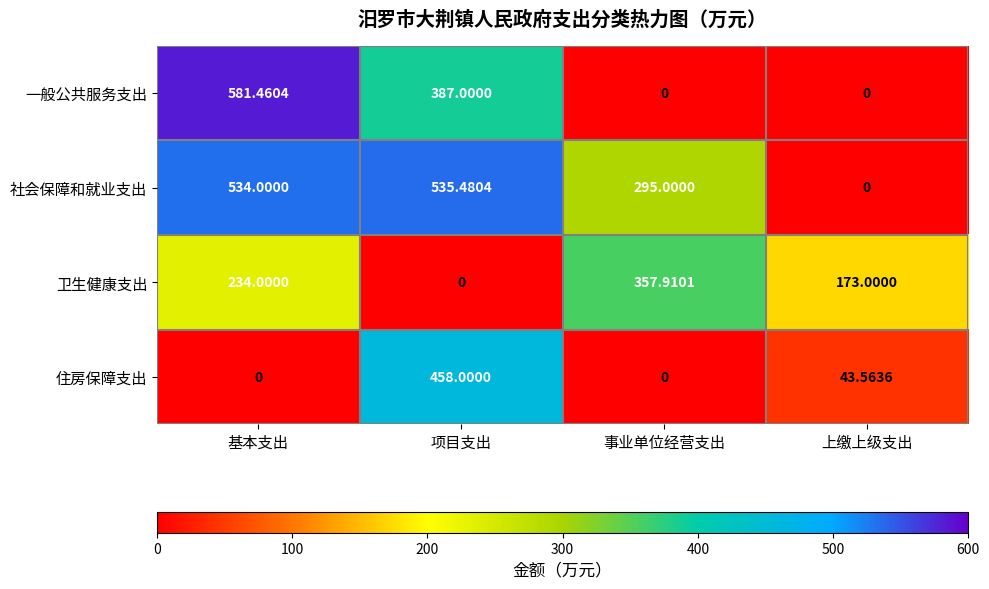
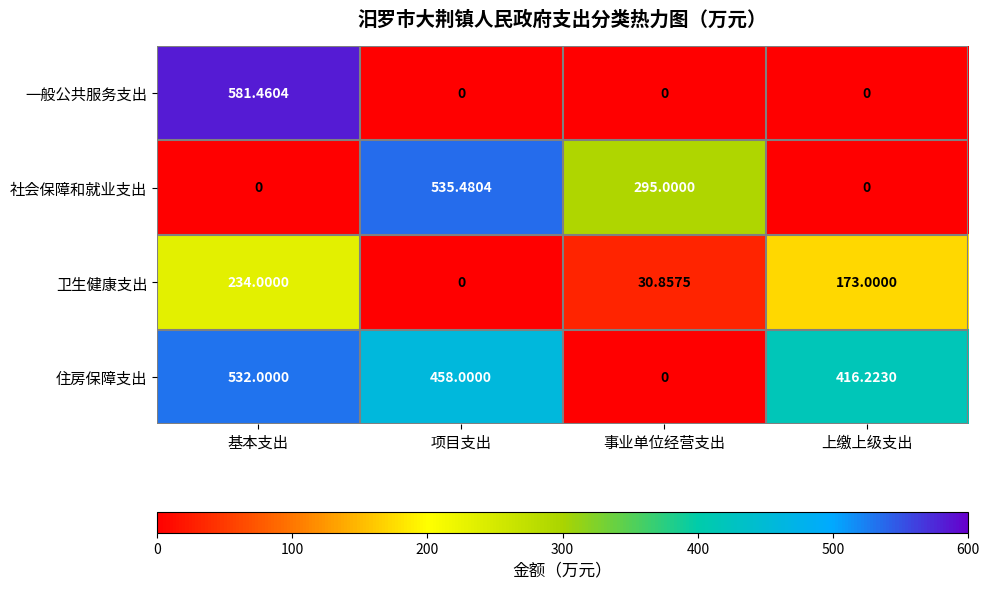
  {
    "一般公共服务支出": {
      "基本支出": 581.4604,
-     "项目支出": 387.0000,
+     "项目支出": 0,
      "事业单位经营支出": 0,
      "上缴上级支出": 0
    },
    "社会保障和就业支出": {
-     "基本支出": 534.0000,
+     "基本支出": 0,
      "项目支出": 535.4804,
      "事业单位经营支出": 295.0000,
      "上缴上级支出": 0
    },
    "卫生健康支出": {
      "基本支出": 234.0000,
      "项目支出": 0,
-     "事业单位经营支出": 357.9101,
+     "事业单位经营支出": 30.8575,
      "上缴上级支出": 173.0000
    },
    "住房保障支出": {
-     "基本支出": 0,
+     "基本支出": 532.0000,
      "项目支出": 458.0000,
      "事业单位经营支出": 0,
-     "上缴上级支出": 43.5636
+     "上缴上级支出": 416.2230
    }
  }
